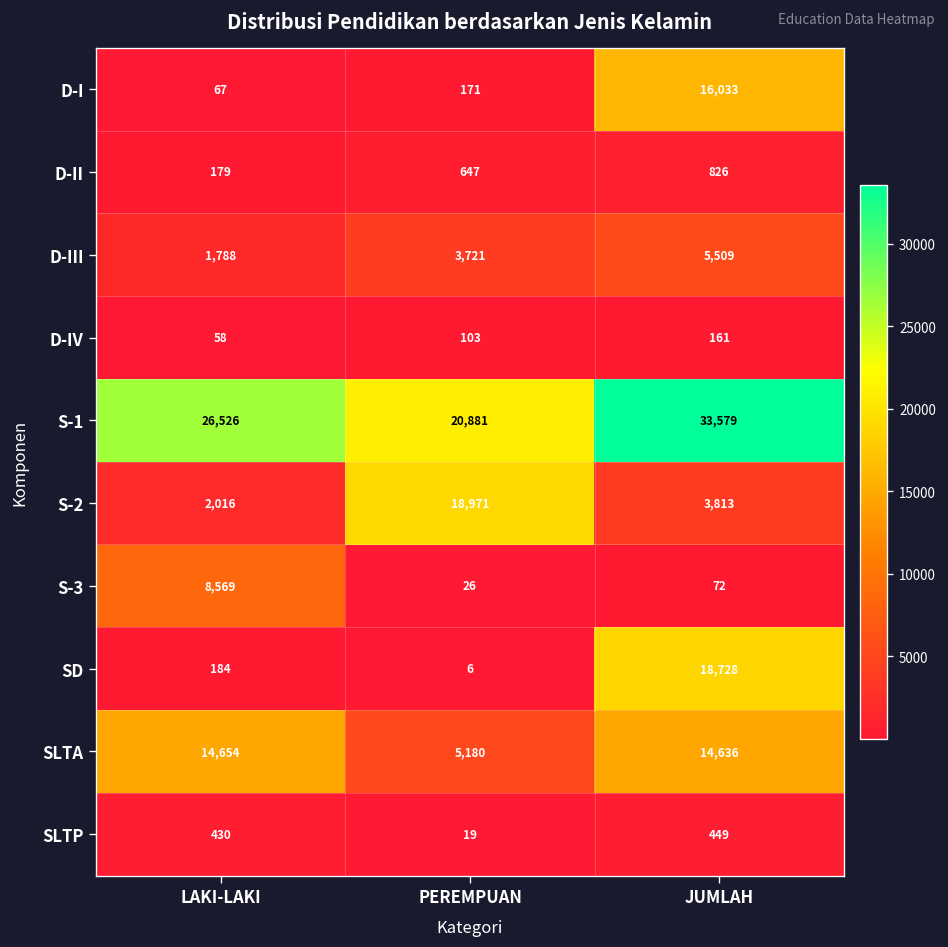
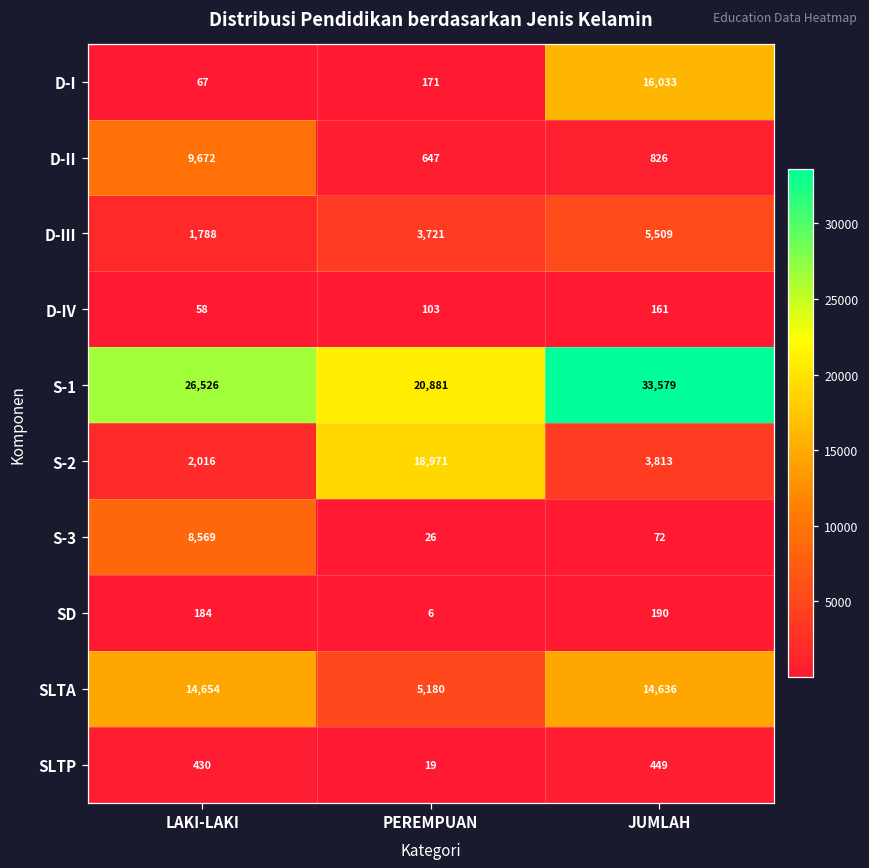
  {
    "D-I": {
      "LAKI-LAKI": "67",
      "PEREMPUAN": "171",
      "JUMLAH": "16,033"
    },
    "D-II": {
-     "LAKI-LAKI": "179",
+     "LAKI-LAKI": "9,672",
      "PEREMPUAN": "647",
      "JUMLAH": "826"
    },
    "D-III": {
      "LAKI-LAKI": "1,788",
      "PEREMPUAN": "3,721",
      "JUMLAH": "5,509"
    },
    "D-IV": {
      "LAKI-LAKI": "58",
      "PEREMPUAN": "103",
      "JUMLAH": "161"
    },
    "S-1": {
      "LAKI-LAKI": "26,526",
      "PEREMPUAN": "20,881",
      "JUMLAH": "33,579"
    },
    "S-2": {
      "LAKI-LAKI": "2,016",
      "PEREMPUAN": "18,971",
      "JUMLAH": "3,813"
    },
    "S-3": {
      "LAKI-LAKI": "8,569",
      "PEREMPUAN": "26",
      "JUMLAH": "72"
    },
    "SD": {
      "LAKI-LAKI": "184",
      "PEREMPUAN": "6",
-     "JUMLAH": "18,728"
+     "JUMLAH": "190"
    },
    "SLTA": {
      "LAKI-LAKI": "14,654",
      "PEREMPUAN": "5,180",
      "JUMLAH": "14,636"
    },
    "SLTP": {
      "LAKI-LAKI": "430",
      "PEREMPUAN": "19",
      "JUMLAH": "449"
    }
  }
